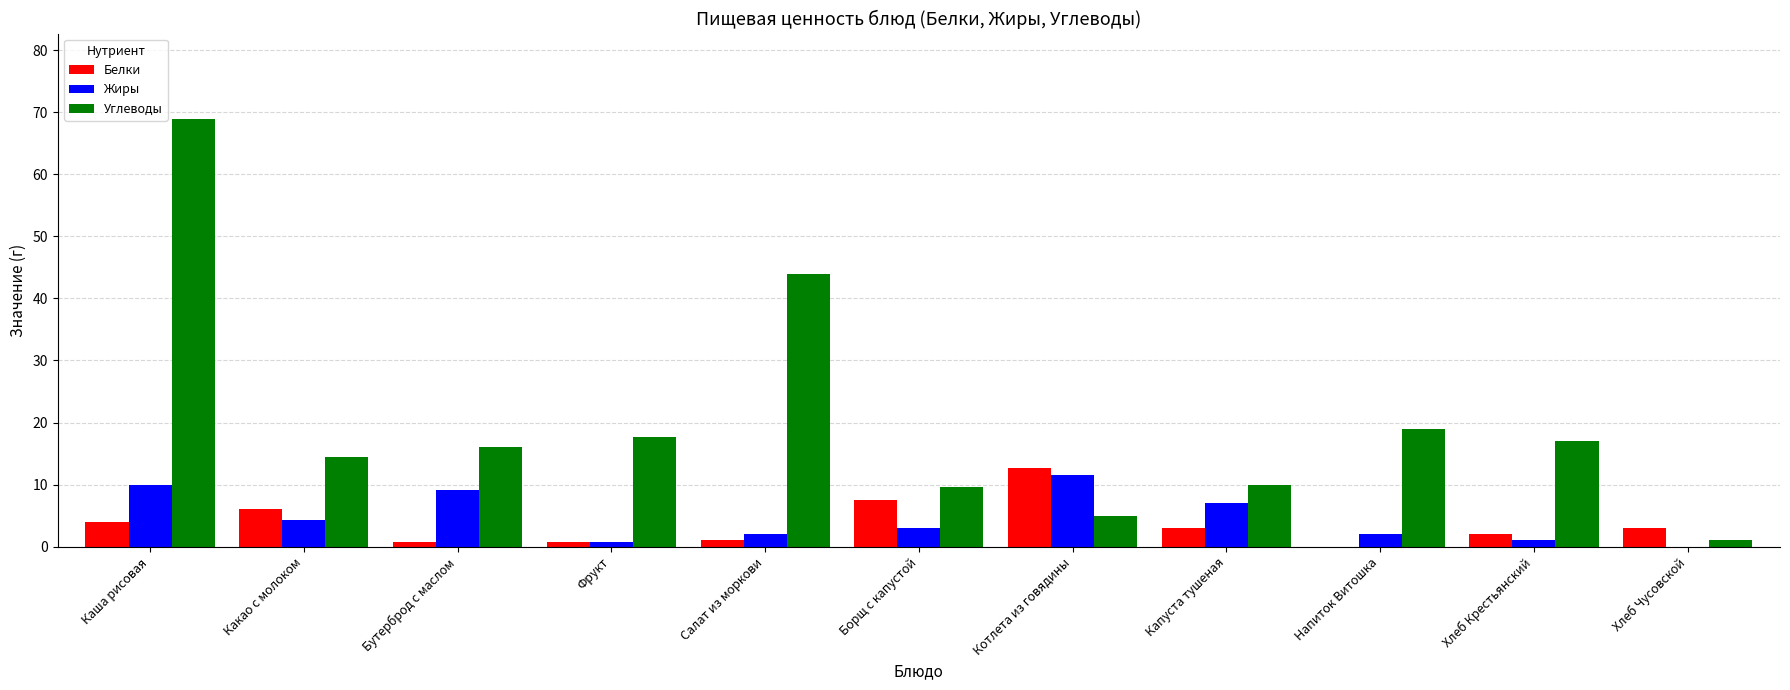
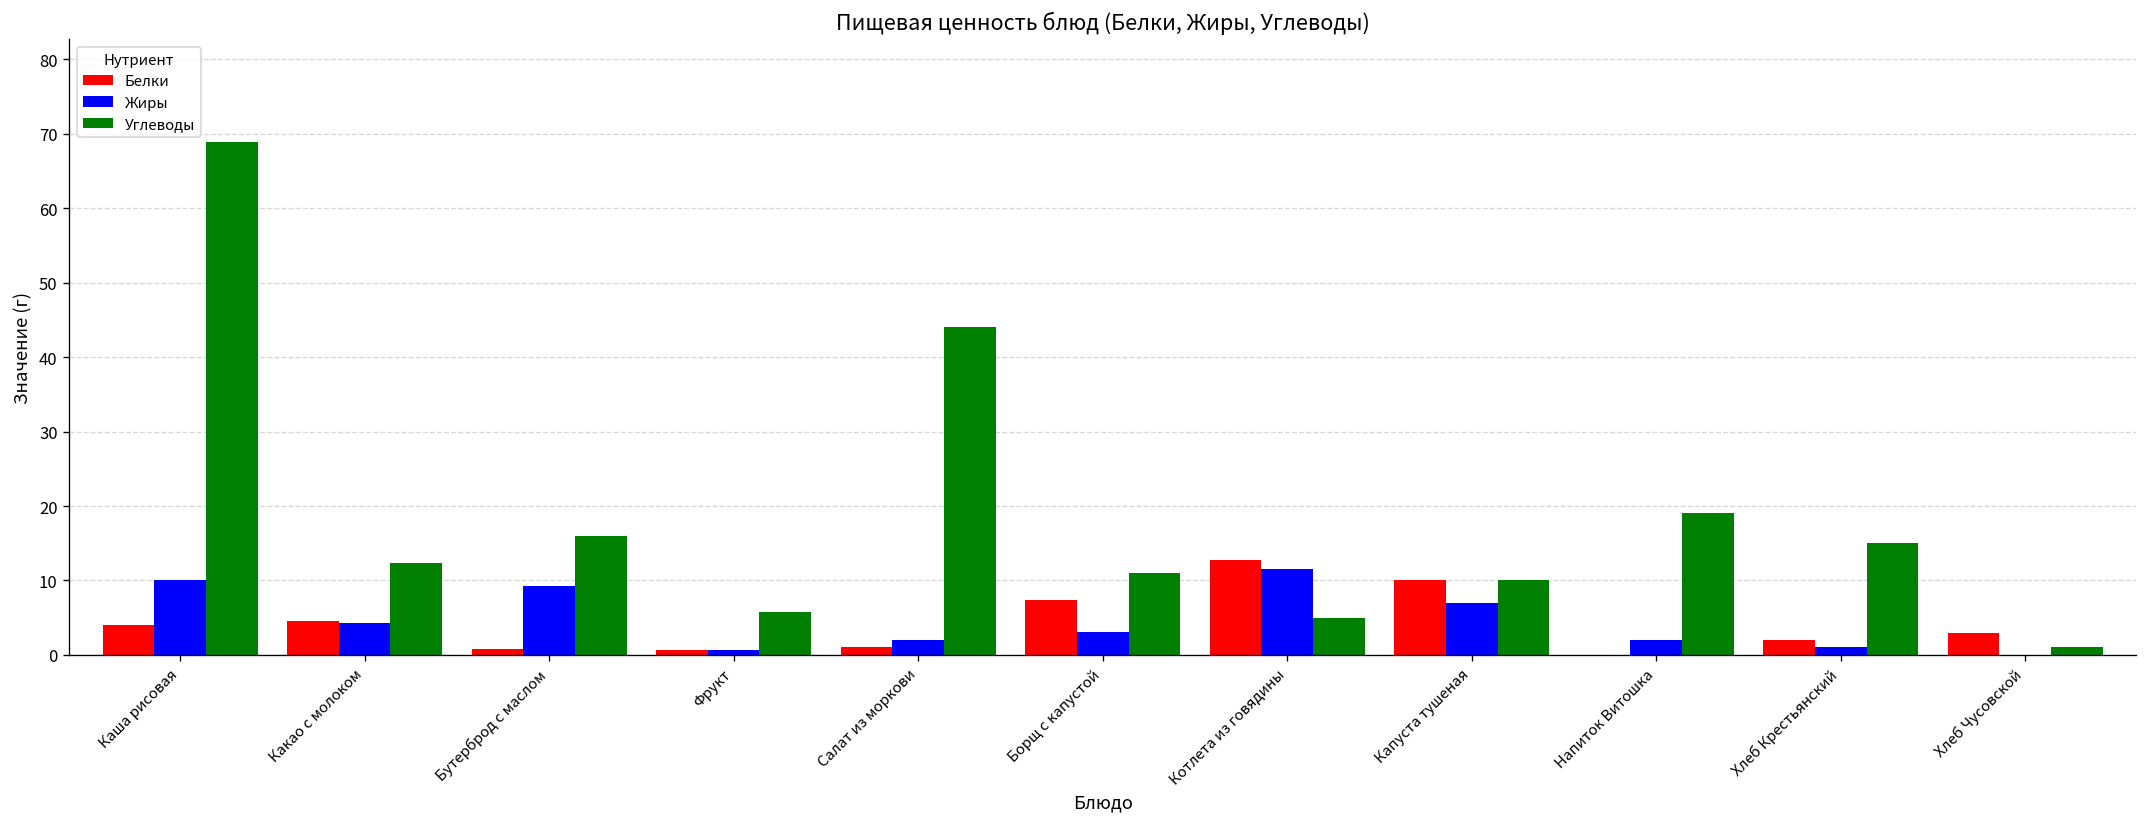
  {
    "Белки": {
      "Каша рисовая": 4,
-     "Какао с молоком": 6,
+     "Какао с молоком": 5,
      "Бутерброд с маслом": 1,
      "Фрукт": 1,
      "Салат из моркови": 1,
      "Борщ с капустой": 7,
      "Котлета из говядины": 13,
-     "Капуста тушеная": 3,
+     "Капуста тушеная": 10,
      "Напиток Витошка": 0,
      "Хлеб Крестьянский": 2,
      "Хлеб Чусовской": 3
    },
    "Жиры": {
      "Каша рисовая": 10,
      "Какао с молоком": 4,
      "Бутерброд с маслом": 9,
      "Фрукт": 1,
      "Салат из моркови": 2,
      "Борщ с капустой": 3,
      "Котлета из говядины": 12,
      "Капуста тушеная": 7,
      "Напиток Витошка": 2,
      "Хлеб Крестьянский": 1,
      "Хлеб Чусовской": 0
    },
    "Углеводы": {
      "Каша рисовая": 69,
-     "Какао с молоком": 14,
+     "Какао с молоком": 12,
      "Бутерброд с маслом": 16,
-     "Фрукт": 18,
+     "Фрукт": 6,
      "Салат из моркови": 44,
-     "Борщ с капустой": 10,
+     "Борщ с капустой": 11,
      "Котлета из говядины": 5,
      "Капуста тушеная": 10,
      "Напиток Витошка": 19,
-     "Хлеб Крестьянский": 17,
+     "Хлеб Крестьянский": 15,
      "Хлеб Чусовской": 1
    }
  }
